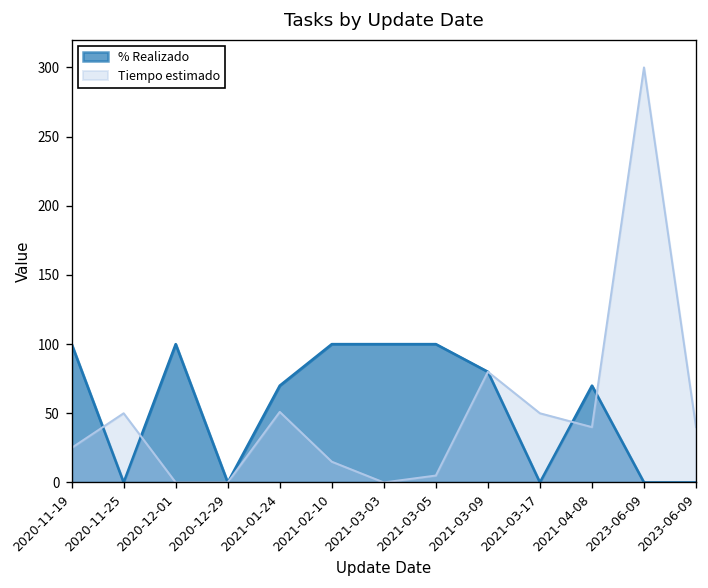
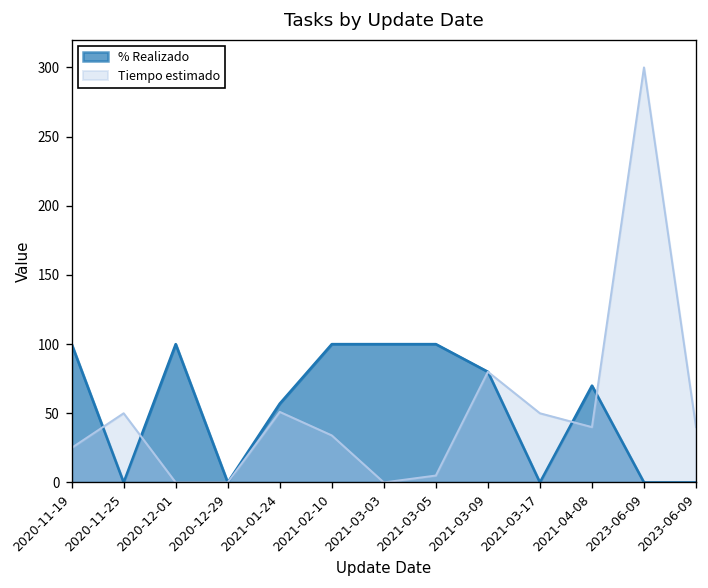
  {
    "% Realizado": {
      "2020-11-19": 100,
      "2020-11-25": 0,
      "2020-12-01": 100,
-     "2021-01-24": 70,
+     "2021-01-24": 57,
      "2021-02-10": 100,
      "2021-03-03": 100,
      "2021-03-05": 100,
      "2021-03-17": 0,
      "2021-04-08": 70
    },
    "Tiempo estimado": {
      "2020-11-19": 25,
      "2020-11-25": 50,
      "2020-12-01": 0,
      "2021-01-24": 51,
-     "2021-02-10": 15,
+     "2021-02-10": 34,
      "2021-03-03": 0,
      "2021-03-05": 5,
      "2021-03-17": 50,
      "2021-04-08": 40
    }
  }
